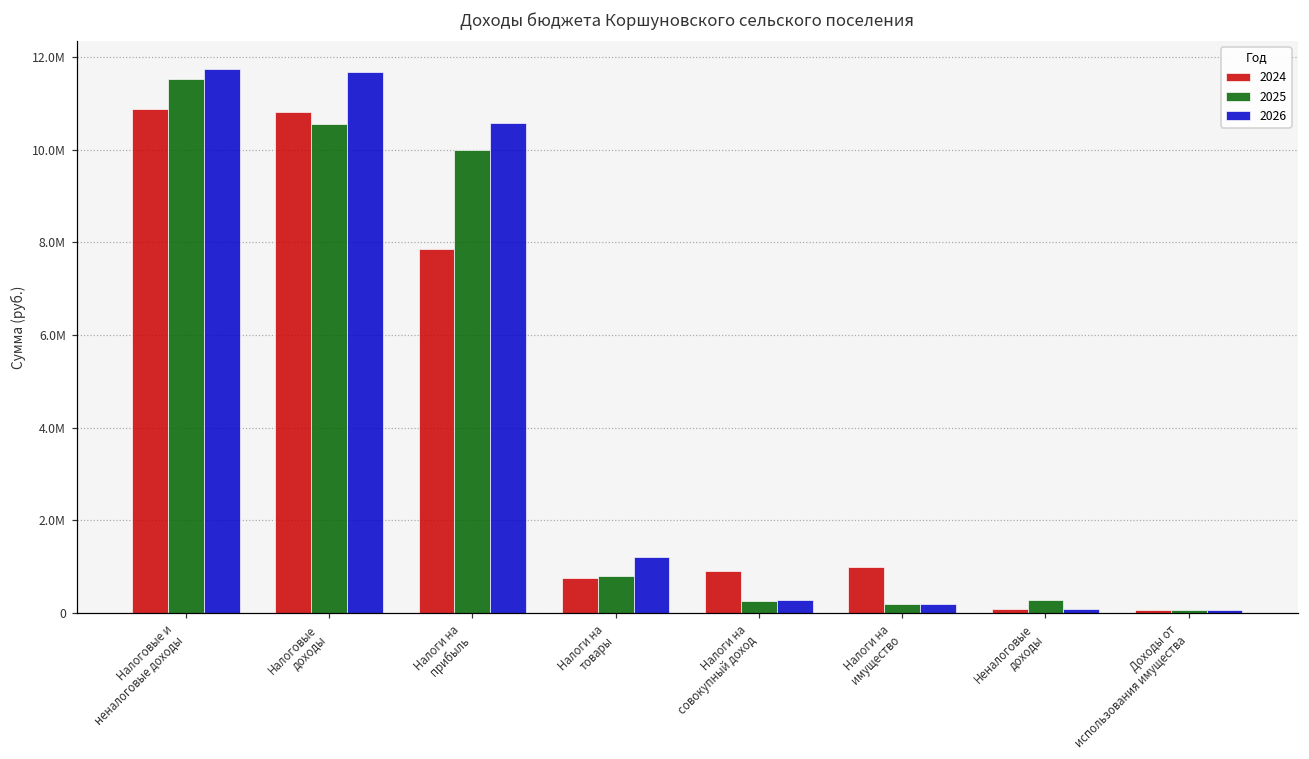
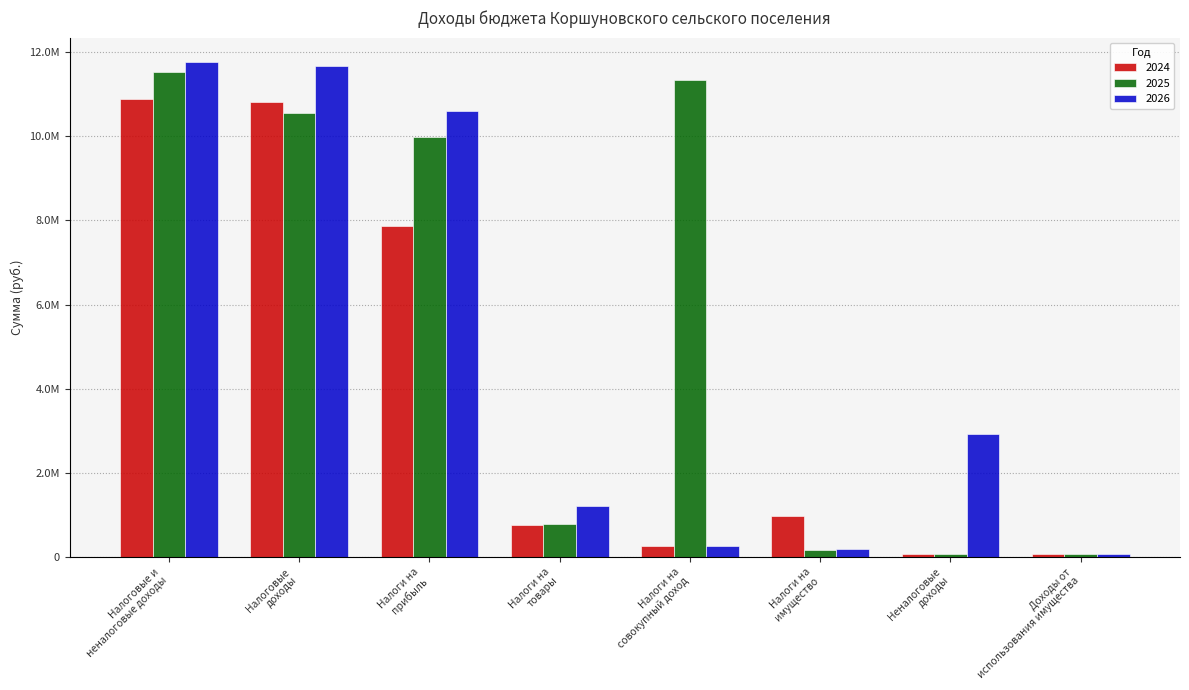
  {
    "2024": {
      "Налоговые и неналоговые доходы": 10900000,
      "Налоговые доходы": 10800000,
      "Налоги на прибыль": 7900000,
      "Налоги на товары": 800000,
-     "Налоги на совокупный доход": 900000,
+     "Налоги на совокупный доход": 300000,
      "Налоги на имущество": 1000000,
      "Неналоговые доходы": 100000,
      "Доходы от использования имущества": 100000
    },
    "2025": {
      "Налоговые и неналоговые доходы": 11500000,
      "Налоговые доходы": 10500000,
      "Налоги на прибыль": 10000000,
      "Налоги на товары": 800000,
-     "Налоги на совокупный доход": 300000,
+     "Налоги на совокупный доход": 11300000,
      "Налоги на имущество": 200000,
-     "Неналоговые доходы": 300000,
+     "Неналоговые доходы": 100000,
      "Доходы от использования имущества": 100000
    },
    "2026": {
      "Налоговые и неналоговые доходы": 11700000,
      "Налоговые доходы": 11700000,
      "Налоги на прибыль": 10600000,
      "Налоги на товары": 1200000,
      "Налоги на совокупный доход": 300000,
      "Налоги на имущество": 200000,
-     "Неналоговые доходы": 100000,
+     "Неналоговые доходы": 2900000,
      "Доходы от использования имущества": 100000
    }
  }
